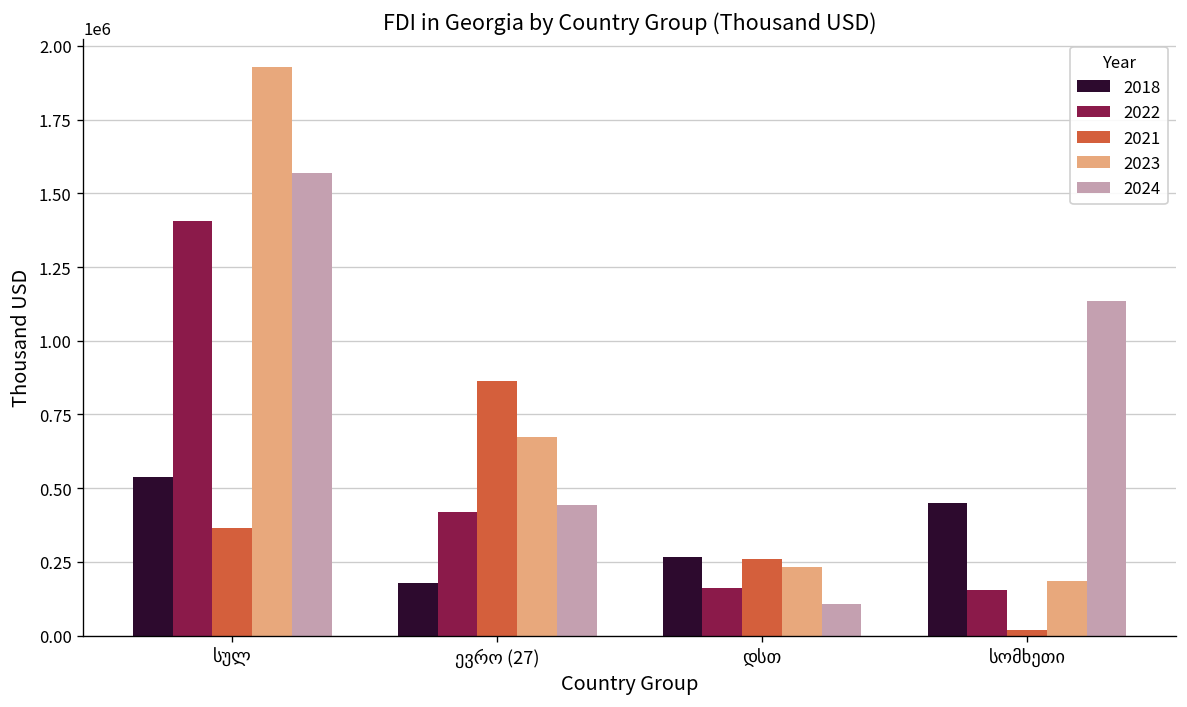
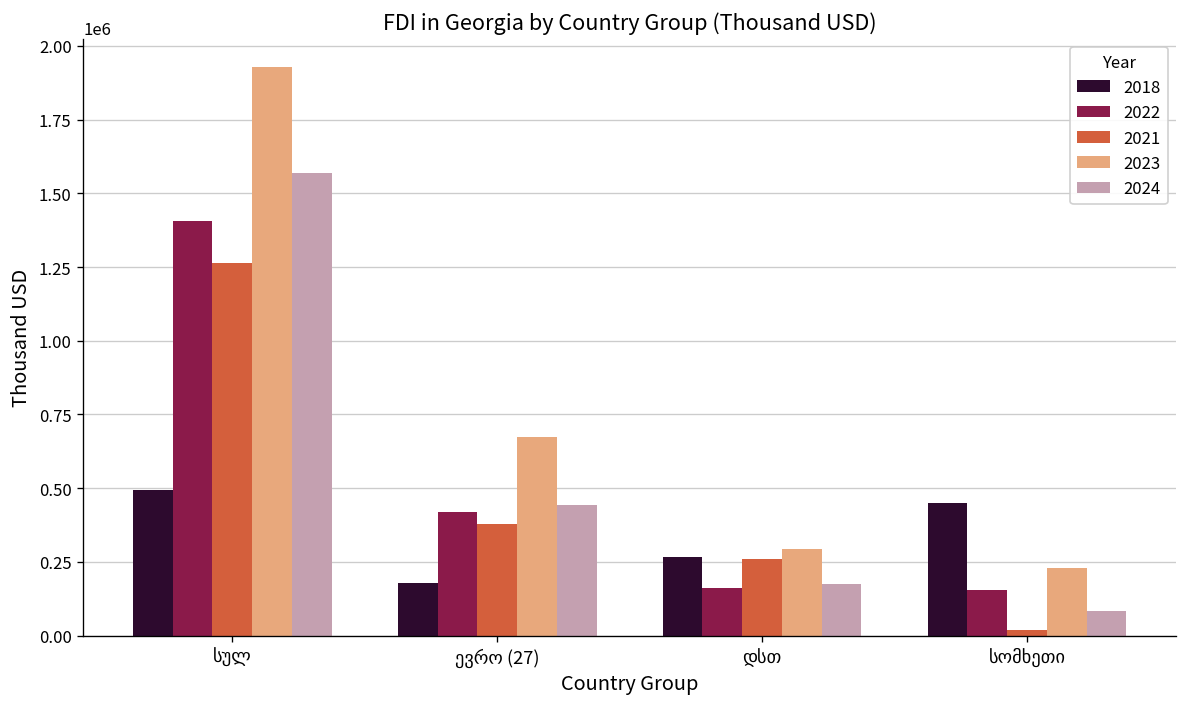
  {
    "2018": {
-     "სულ": 540000,
+     "სულ": 490000,
      "ევრო (27)": 180000,
      "დსთ": 270000,
      "სომხეთი": 450000
    },
    "2022": {
      "სულ": 1410000,
      "ევრო (27)": 420000,
      "დსთ": 160000,
      "სომხეთი": 160000
    },
    "2021": {
-     "სულ": 360000,
-     "ევრო (27)": 860000,
+     "სულ": 1260000,
+     "ევრო (27)": 380000,
      "დსთ": 260000,
      "სომხეთი": 20000
    },
    "2023": {
      "სულ": 1930000,
      "ევრო (27)": 670000,
-     "დსთ": 230000,
-     "სომხეთი": 180000
+     "დსთ": 300000,
+     "სომხეთი": 230000
    },
    "2024": {
      "სულ": 1570000,
      "ევრო (27)": 440000,
-     "დსთ": 110000,
-     "სომხეთი": 1130000
+     "დსთ": 170000,
+     "სომხეთი": 80000
    }
  }
